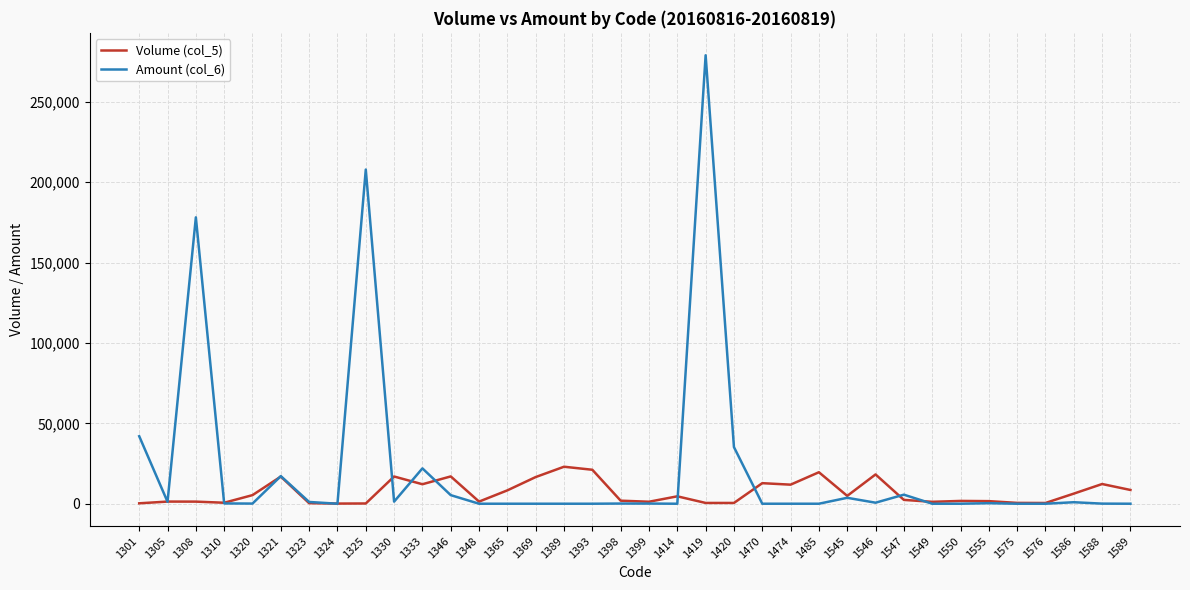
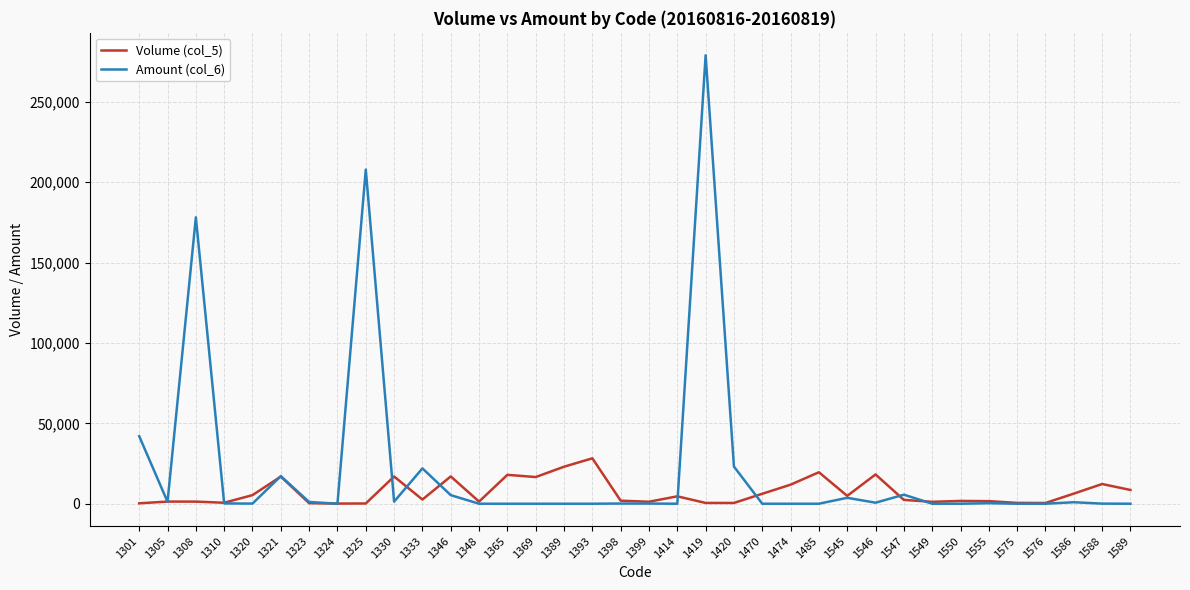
  {
    "Volume (col_5)": {
      "1301": "0",
      "1308": "1,000",
      "1320": "5,000",
      "1325": "0",
      "1330": "17,000",
-     "1333": "12,000",
+     "1333": "3,000",
      "1346": "17,000",
-     "1365": "8,000",
+     "1365": "18,000",
      "1369": "17,000",
      "1389": "23,000",
-     "1393": "21,000",
+     "1393": "28,000",
      "1398": "2,000",
      "1414": "5,000",
      "1419": "0",
      "1420": "0",
-     "1470": "13,000",
+     "1470": "6,000",
      "1474": "12,000",
      "1485": "20,000",
      "1546": "18,000",
      "1547": "2,000",
      "1550": "2,000",
      "1586": "6,000",
      "1588": "12,000",
      "1589": "9,000"
    },
    "Amount (col_6)": {
      "1301": "42,000",
      "1308": "178,000",
      "1320": "0",
      "1325": "208,000",
      "1330": "1,000",
      "1333": "22,000",
      "1346": "5,000",
      "1365": "0",
      "1369": "0",
      "1389": "0",
      "1393": "0",
      "1398": "0",
      "1414": "0",
      "1419": "279,000",
-     "1420": "35,000",
+     "1420": "23,000",
      "1470": "0",
      "1474": "0",
      "1485": "0",
      "1546": "1,000",
      "1547": "6,000",
      "1550": "0",
      "1586": "1,000",
      "1588": "0",
      "1589": "0"
    }
  }
